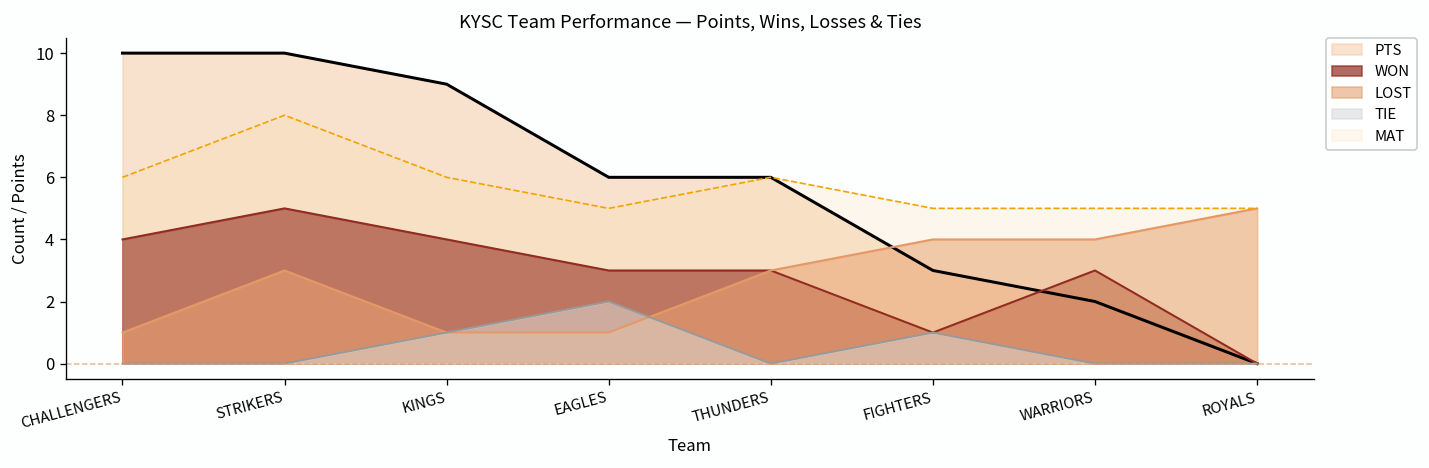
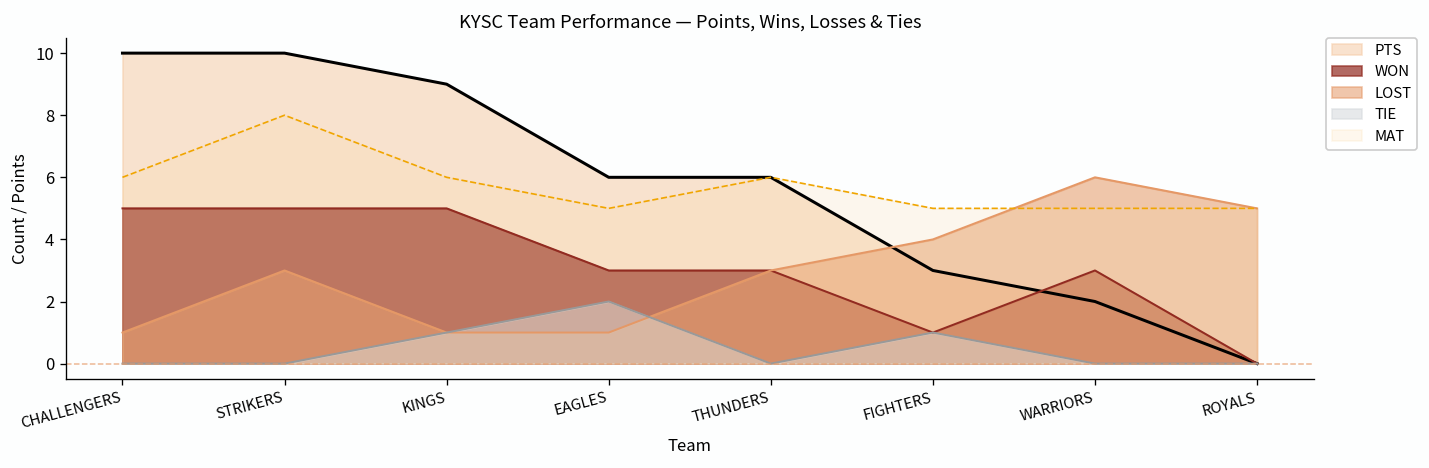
  {
    "WON": {
-     "CHALLENGERS": 4,
+     "CHALLENGERS": 5,
      "STRIKERS": 5,
-     "KINGS": 4,
+     "KINGS": 5,
      "EAGLES": 3,
      "WARRIORS": 3
    },
    "LOST": {
      "CHALLENGERS": 1,
      "STRIKERS": 3,
      "EAGLES": 1,
      "FIGHTERS": 4,
-     "WARRIORS": 4
+     "WARRIORS": 6
    }
  }
